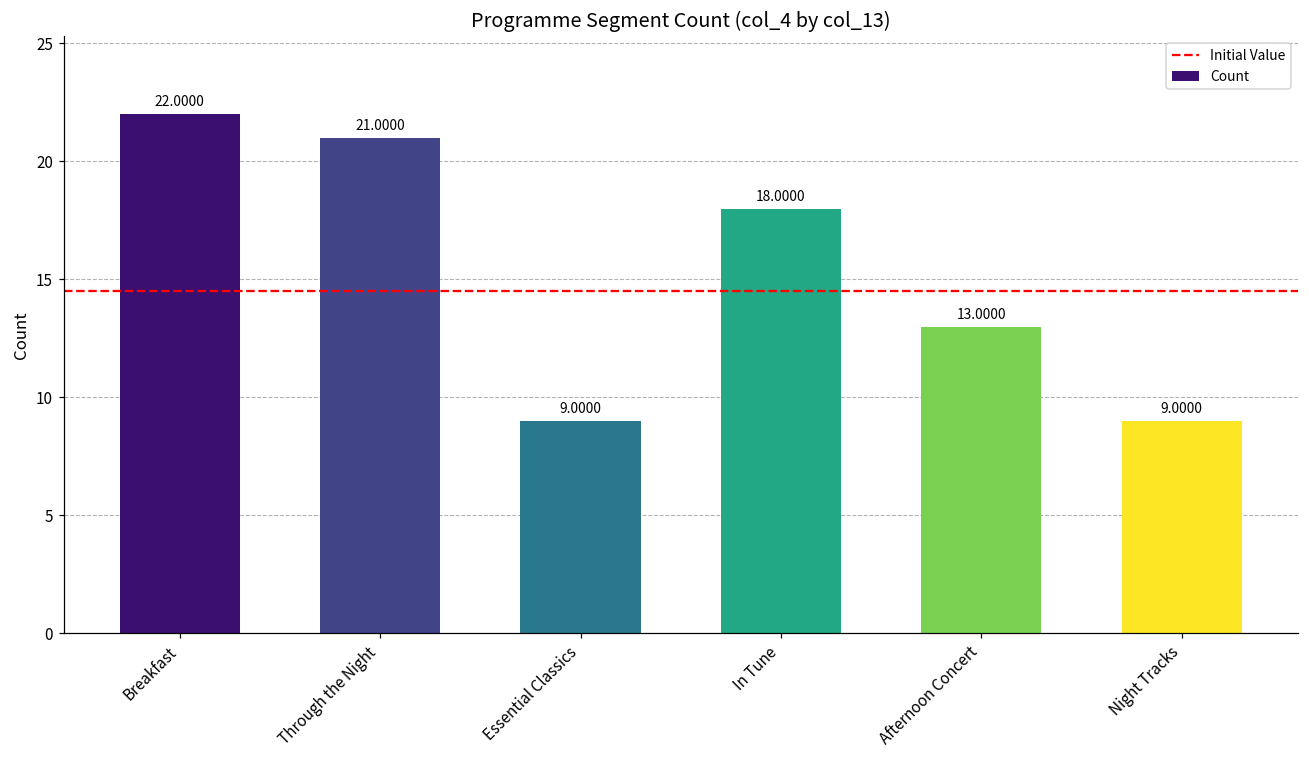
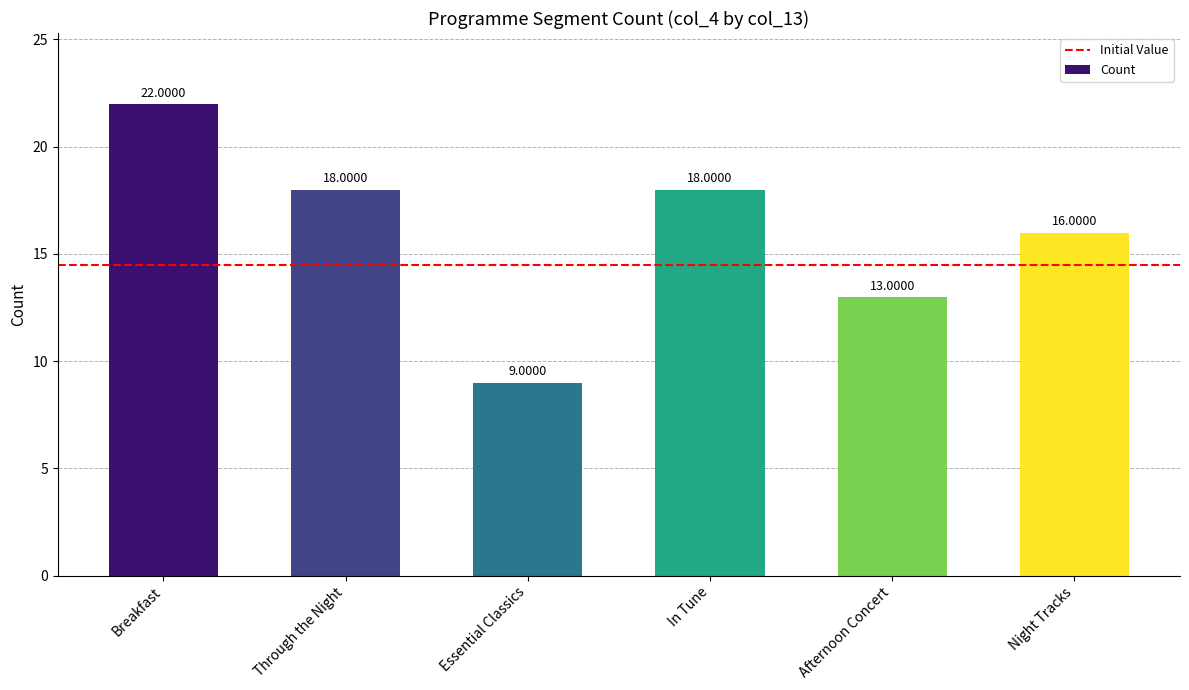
  {
    "Breakfast": 22.0000,
-   "Through the Night": 21.0000,
+   "Through the Night": 18.0000,
    "Essential Classics": 9.0000,
    "In Tune": 18.0000,
    "Afternoon Concert": 13.0000,
-   "Night Tracks": 9.0000
+   "Night Tracks": 16.0000
  }
